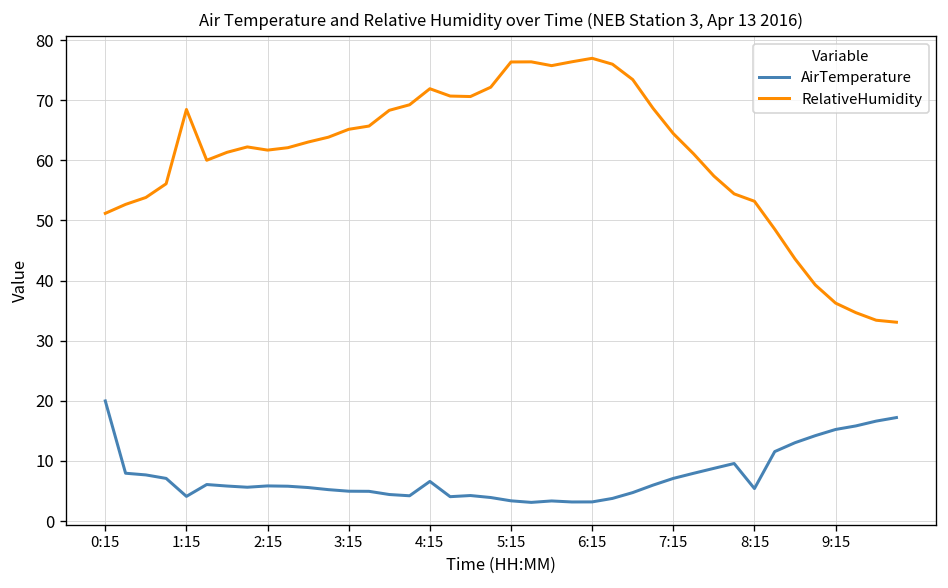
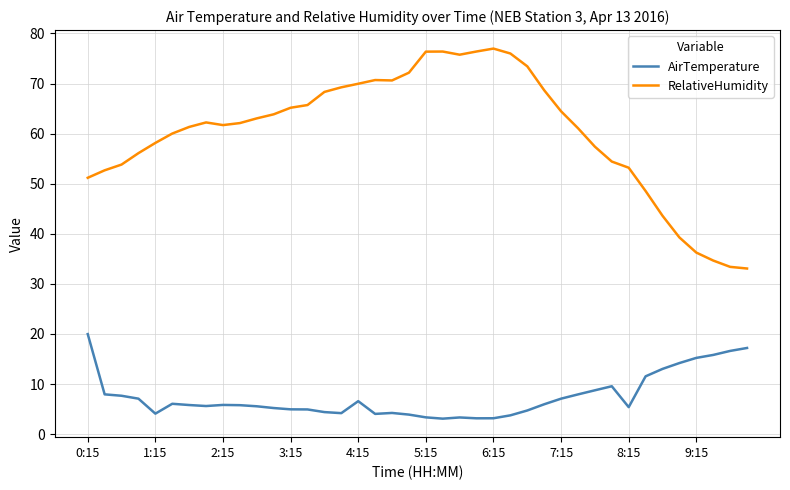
  {
    "AirTemperature": {
      "0:15": 20,
      "1:15": 4,
      "2:15": 6,
      "3:15": 5,
      "4:15": 7,
      "5:15": 3,
      "6:15": 3,
      "7:15": 7,
      "8:15": 5,
      "9:15": 15
    },
    "RelativeHumidity": {
      "0:15": 51,
-     "1:15": 68,
+     "1:15": 58,
      "2:15": 62,
      "3:15": 65,
-     "4:15": 72,
+     "4:15": 70,
      "5:15": 76,
      "6:15": 77,
      "7:15": 64,
      "8:15": 53,
      "9:15": 36
    }
  }
